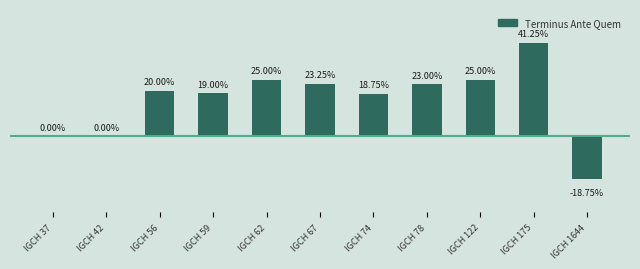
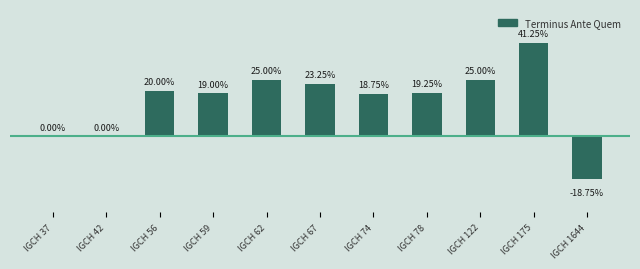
  {
    "IGCH 37": "0.00%",
    "IGCH 42": "0.00%",
    "IGCH 56": "20.00%",
    "IGCH 59": "19.00%",
    "IGCH 62": "25.00%",
    "IGCH 67": "23.25%",
    "IGCH 74": "18.75%",
-   "IGCH 78": "23.00%",
+   "IGCH 78": "19.25%",
    "IGCH 122": "25.00%",
    "IGCH 175": "41.25%",
    "IGCH 1644": "-18.75%"
  }
